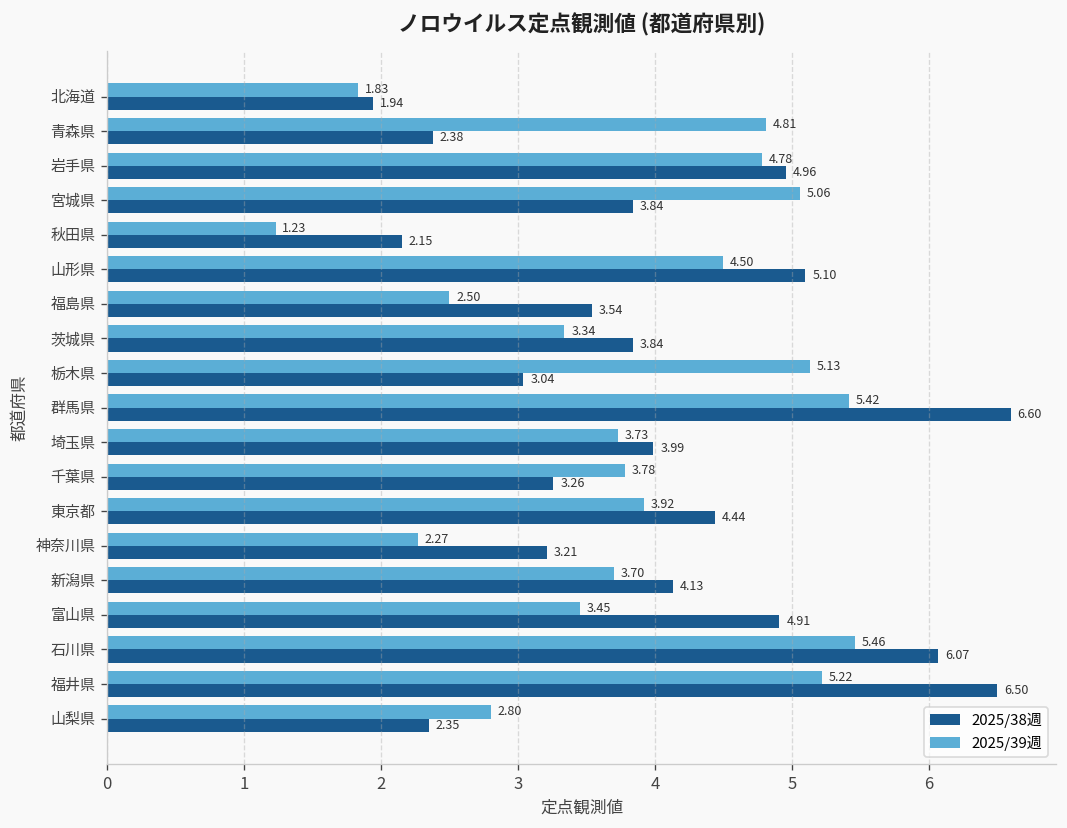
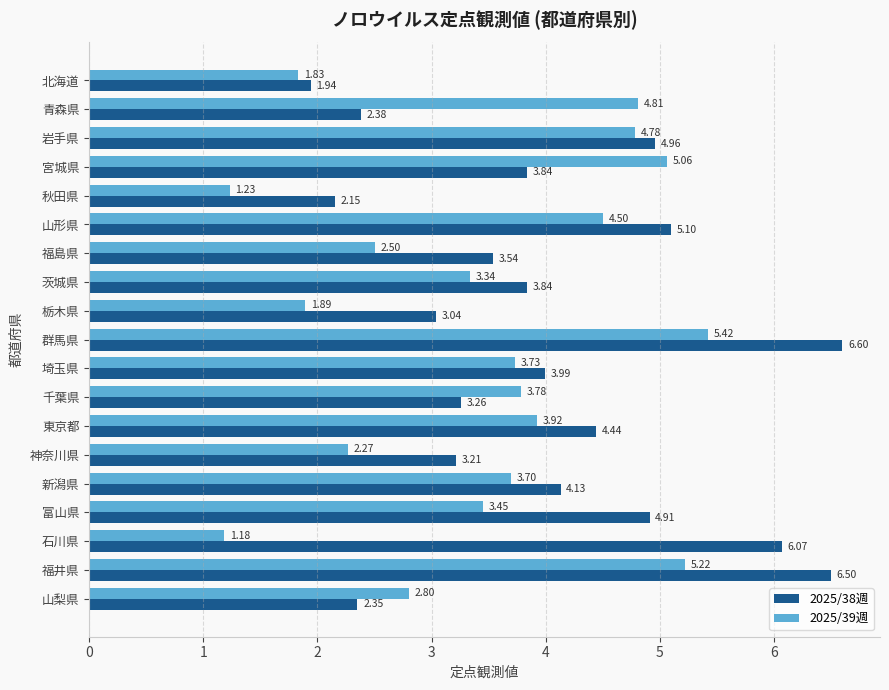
  {
    "2025/38週": {
      "北海道": 1.94,
      "青森県": 2.38,
      "岩手県": 4.96,
      "宮城県": 3.84,
      "秋田県": 2.15,
      "山形県": 5.10,
      "福島県": 3.54,
      "茨城県": 3.84,
      "栃木県": 3.04,
      "群馬県": 6.60,
      "埼玉県": 3.99,
      "千葉県": 3.26,
      "東京都": 4.44,
      "神奈川県": 3.21,
      "新潟県": 4.13,
      "富山県": 4.91,
      "石川県": 6.07,
      "福井県": 6.50,
      "山梨県": 2.35
    },
    "2025/39週": {
      "北海道": 1.83,
      "青森県": 4.81,
      "岩手県": 4.78,
      "宮城県": 5.06,
      "秋田県": 1.23,
      "山形県": 4.50,
      "福島県": 2.50,
      "茨城県": 3.34,
-     "栃木県": 5.13,
+     "栃木県": 1.89,
      "群馬県": 5.42,
      "埼玉県": 3.73,
      "千葉県": 3.78,
      "東京都": 3.92,
      "神奈川県": 2.27,
      "新潟県": 3.70,
      "富山県": 3.45,
-     "石川県": 5.46,
+     "石川県": 1.18,
      "福井県": 5.22,
      "山梨県": 2.80
    }
  }
